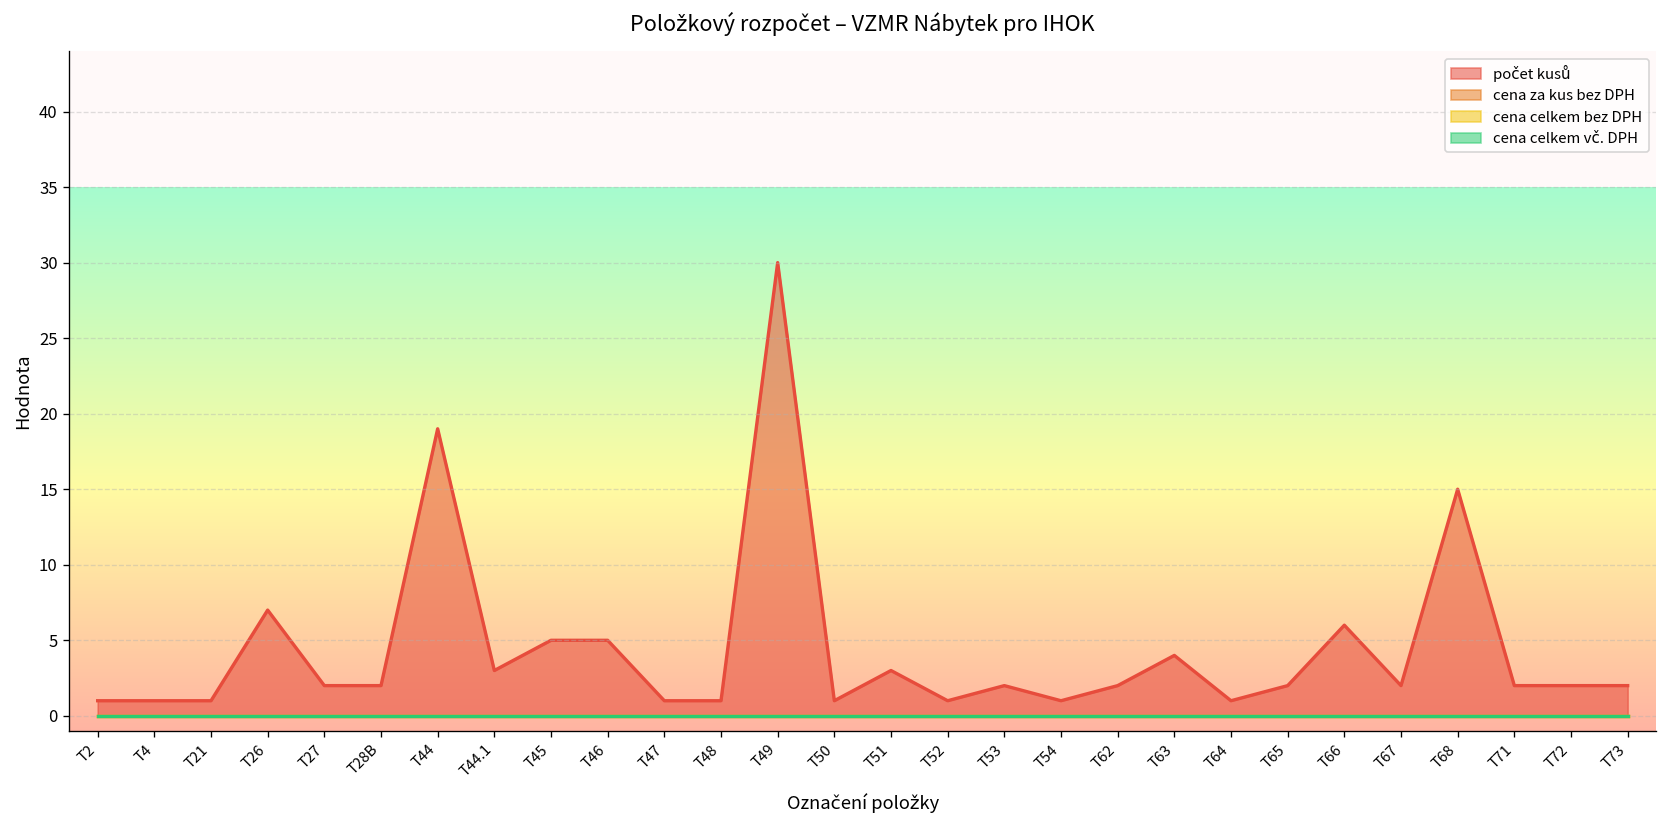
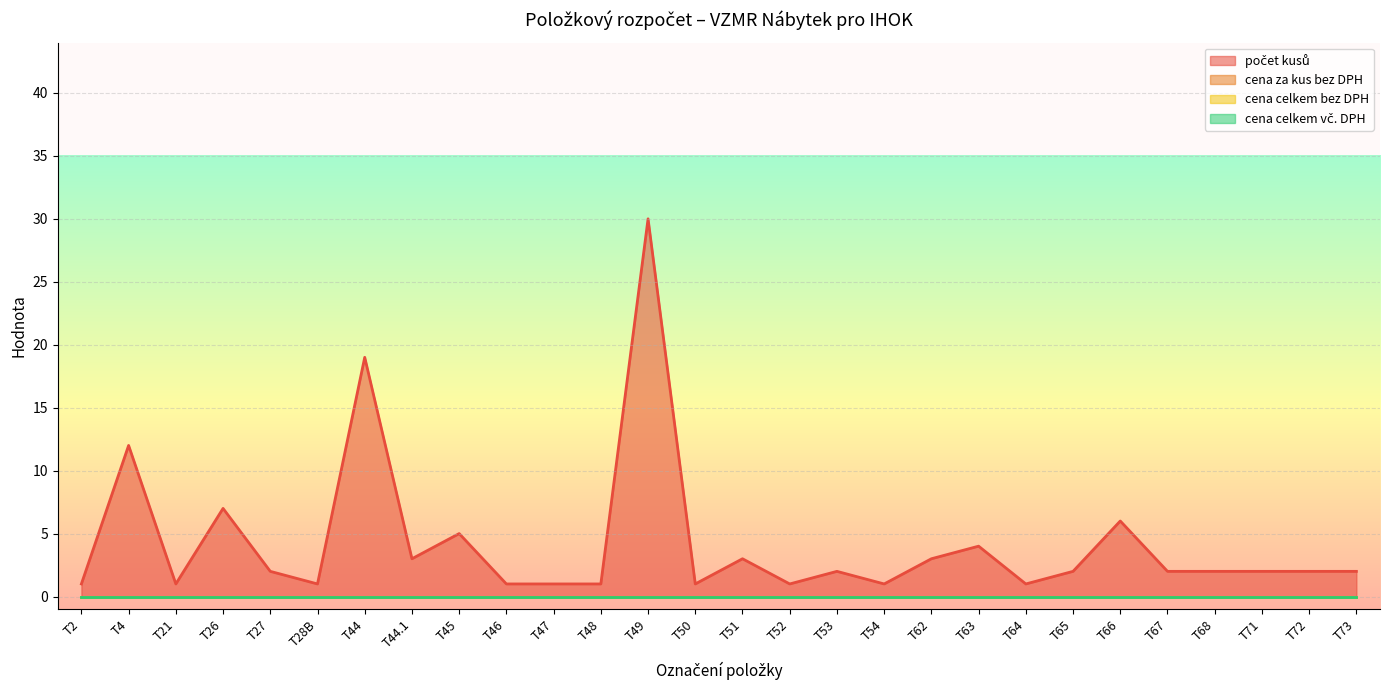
  {
    "počet kusů": {
      "T2": 1,
-     "T4": 1,
+     "T4": 12,
      "T21": 1,
      "T26": 7,
      "T27": 2,
-     "T28B": 2,
+     "T28B": 1,
      "T44": 19,
      "T44.1": 3,
      "T45": 5,
-     "T46": 5,
+     "T46": 1,
      "T47": 1,
      "T48": 1,
      "T49": 30,
      "T50": 1,
      "T51": 3,
      "T52": 1,
      "T53": 2,
      "T54": 1,
-     "T62": 2,
+     "T62": 3,
      "T63": 4,
      "T64": 1,
      "T65": 2,
      "T66": 6,
      "T67": 2,
-     "T68": 15,
+     "T68": 2,
      "T71": 2,
      "T72": 2,
      "T73": 2
    },
    "cena celkem vč. DPH": {
      "T2": 0,
      "T4": 0,
      "T21": 0,
      "T26": 0,
      "T27": 0,
      "T28B": 0,
      "T44": 0,
      "T44.1": 0,
      "T45": 0,
      "T46": 0,
      "T47": 0,
      "T48": 0,
      "T49": 0,
      "T50": 0,
      "T51": 0,
      "T52": 0,
      "T53": 0,
      "T54": 0,
      "T62": 0,
      "T63": 0,
      "T64": 0,
      "T65": 0,
      "T66": 0,
      "T67": 0,
      "T68": 0,
      "T71": 0,
      "T72": 0,
      "T73": 0
    }
  }
